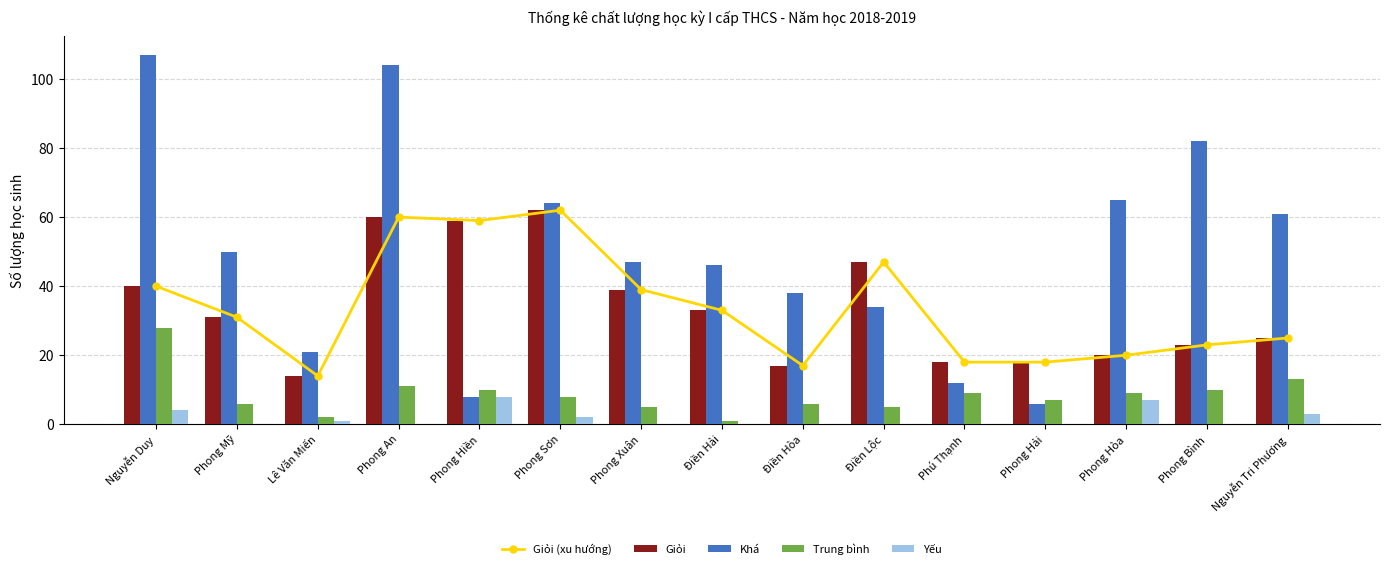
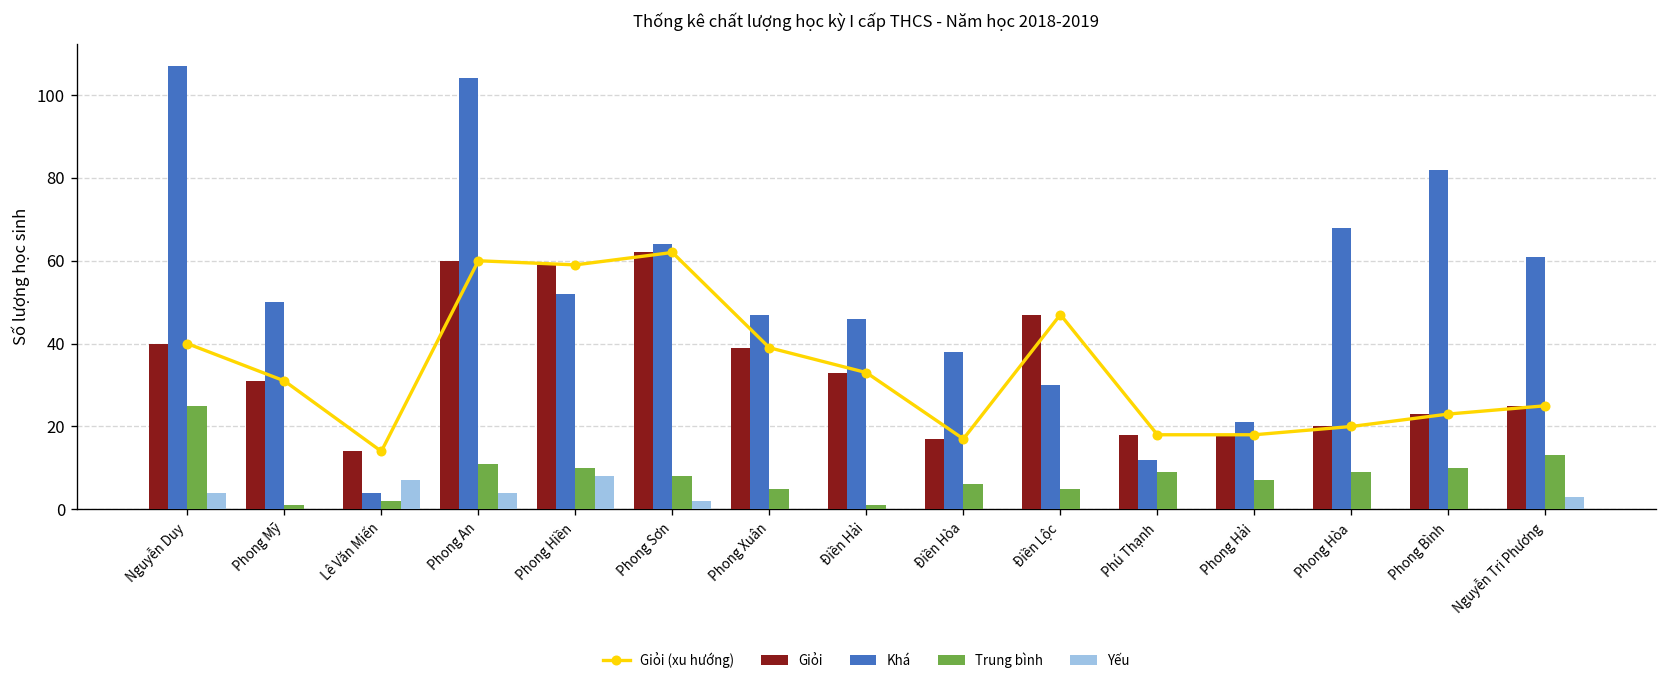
  {
    "Giỏi": {
      "Nguyễn Duy": 40,
      "Phong Mỹ": 31,
      "Lê Văn Miến": 14,
      "Phong An": 60,
      "Phong Hiền": 59,
      "Phong Sơn": 62,
      "Phong Xuân": 39,
      "Điền Hải": 33,
      "Điền Hòa": 17,
      "Điền Lộc": 47,
      "Phú Thạnh": 18,
      "Phong Hải": 18,
      "Phong Hòa": 20,
      "Phong Bình": 23,
      "Nguyễn Tri Phương": 25
    },
    "Giỏi (xu hướng)": {
      "Nguyễn Duy": 40,
      "Phong Mỹ": 31,
      "Lê Văn Miến": 14,
      "Phong An": 60,
      "Phong Hiền": 59,
      "Phong Sơn": 62,
      "Phong Xuân": 39,
      "Điền Hải": 33,
      "Điền Hòa": 17,
      "Điền Lộc": 47,
      "Phú Thạnh": 18,
      "Phong Hải": 18,
      "Phong Hòa": 20,
      "Phong Bình": 23,
      "Nguyễn Tri Phương": 25
    },
    "Khá": {
      "Nguyễn Duy": 107,
      "Phong Mỹ": 50,
-     "Lê Văn Miến": 21,
+     "Lê Văn Miến": 4,
      "Phong An": 104,
-     "Phong Hiền": 8,
+     "Phong Hiền": 52,
      "Phong Sơn": 64,
      "Phong Xuân": 47,
      "Điền Hải": 46,
      "Điền Hòa": 38,
-     "Điền Lộc": 34,
+     "Điền Lộc": 30,
      "Phú Thạnh": 12,
-     "Phong Hải": 6,
-     "Phong Hòa": 65,
+     "Phong Hải": 21,
+     "Phong Hòa": 68,
      "Phong Bình": 82,
      "Nguyễn Tri Phương": 61
    },
    "Trung bình": {
-     "Nguyễn Duy": 28,
-     "Phong Mỹ": 6,
+     "Nguyễn Duy": 25,
+     "Phong Mỹ": 1,
      "Lê Văn Miến": 2,
      "Phong An": 11,
      "Phong Hiền": 10,
      "Phong Sơn": 8,
      "Phong Xuân": 5,
      "Điền Hải": 1,
      "Điền Hòa": 6,
      "Điền Lộc": 5,
      "Phú Thạnh": 9,
      "Phong Hải": 7,
      "Phong Hòa": 9,
      "Phong Bình": 10,
      "Nguyễn Tri Phương": 13
    },
    "Yếu": {
      "Nguyễn Duy": 4,
      "Phong Mỹ": 0,
-     "Lê Văn Miến": 1,
-     "Phong An": 0,
+     "Lê Văn Miến": 7,
+     "Phong An": 4,
      "Phong Hiền": 8,
      "Phong Sơn": 2,
      "Phong Xuân": 0,
      "Điền Hải": 0,
      "Điền Hòa": 0,
      "Điền Lộc": 0,
      "Phú Thạnh": 0,
      "Phong Hải": 0,
-     "Phong Hòa": 7,
+     "Phong Hòa": 0,
      "Phong Bình": 0,
      "Nguyễn Tri Phương": 3
    }
  }
